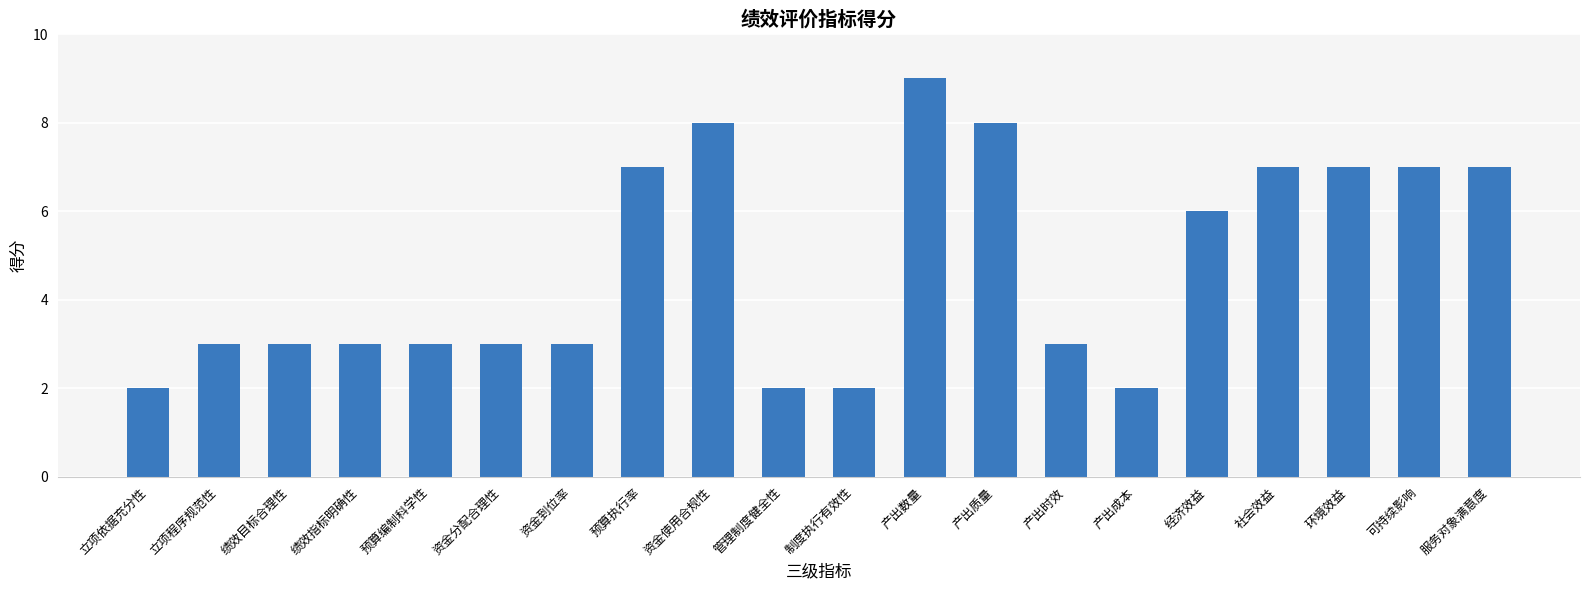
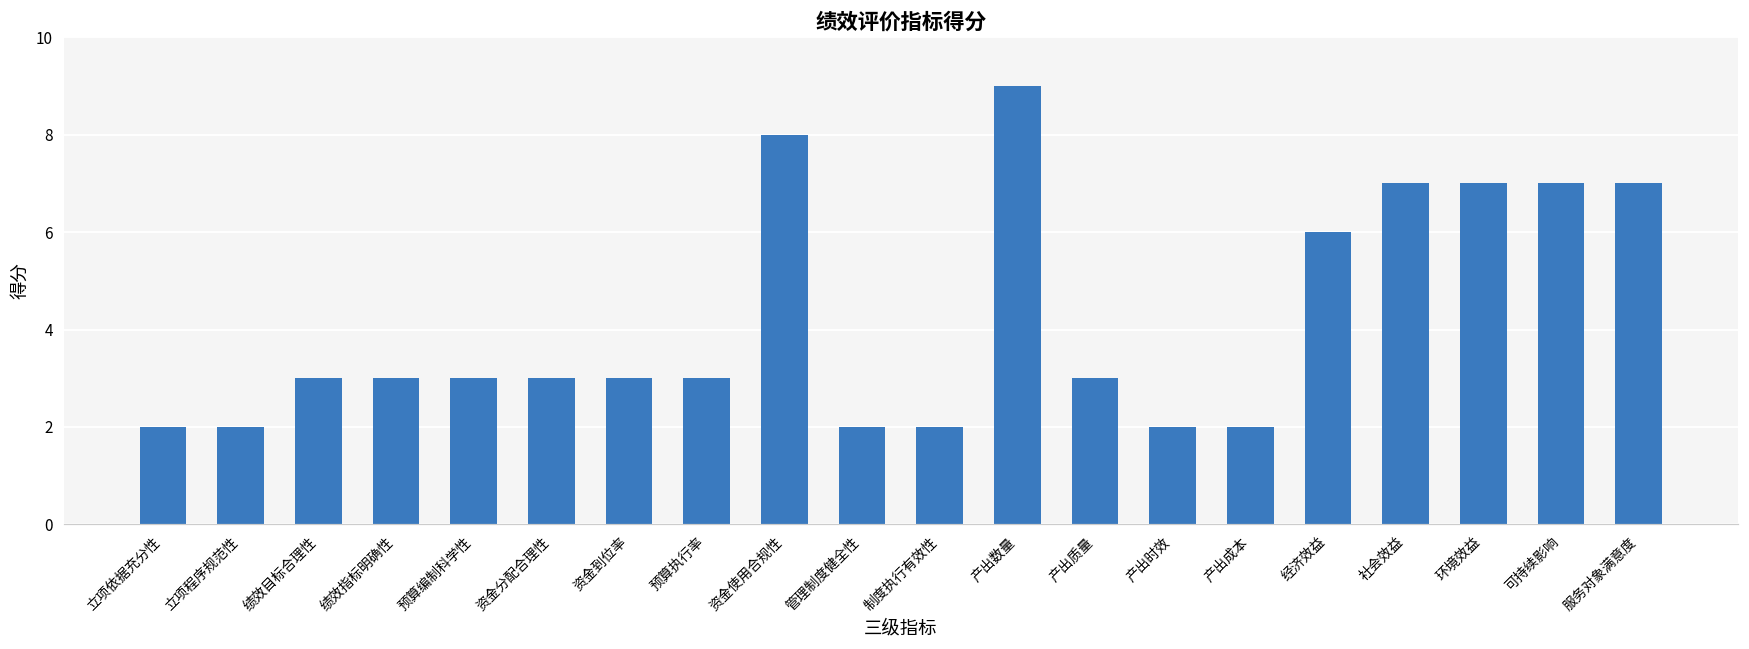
  {
    "立项依据充分性": 2,
-   "立项程序规范性": 3,
+   "立项程序规范性": 2,
    "绩效目标合理性": 3,
    "绩效指标明确性": 3,
    "预算编制科学性": 3,
    "资金分配合理性": 3,
    "资金到位率": 3,
-   "预算执行率": 7,
+   "预算执行率": 3,
    "资金使用合规性": 8,
    "管理制度健全性": 2,
    "制度执行有效性": 2,
    "产出数量": 9,
-   "产出质量": 8,
-   "产出时效": 3,
+   "产出质量": 3,
+   "产出时效": 2,
    "产出成本": 2,
    "经济效益": 6,
    "社会效益": 7,
    "环境效益": 7,
    "可持续影响": 7,
    "服务对象满意度": 7
  }
